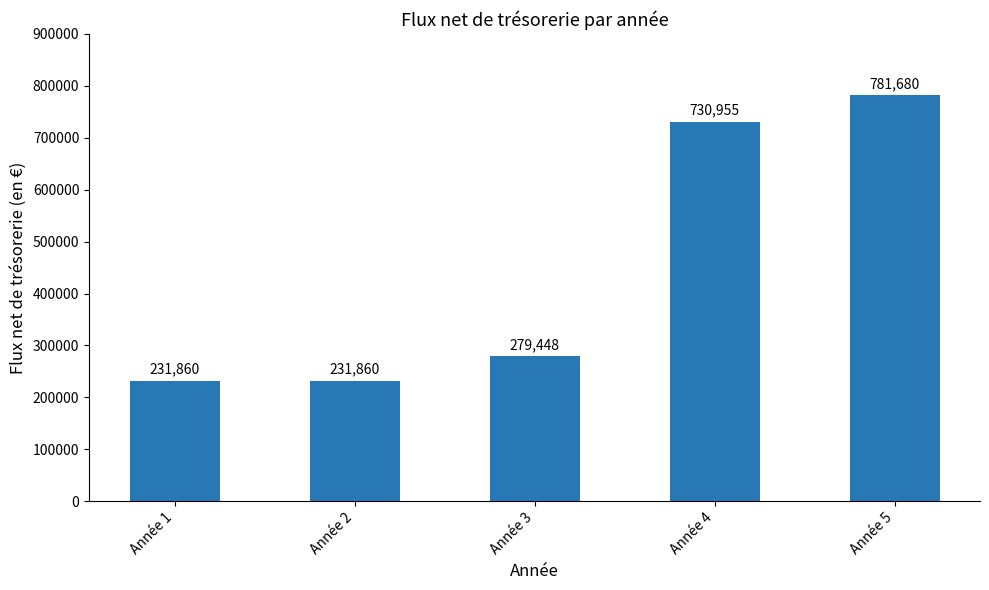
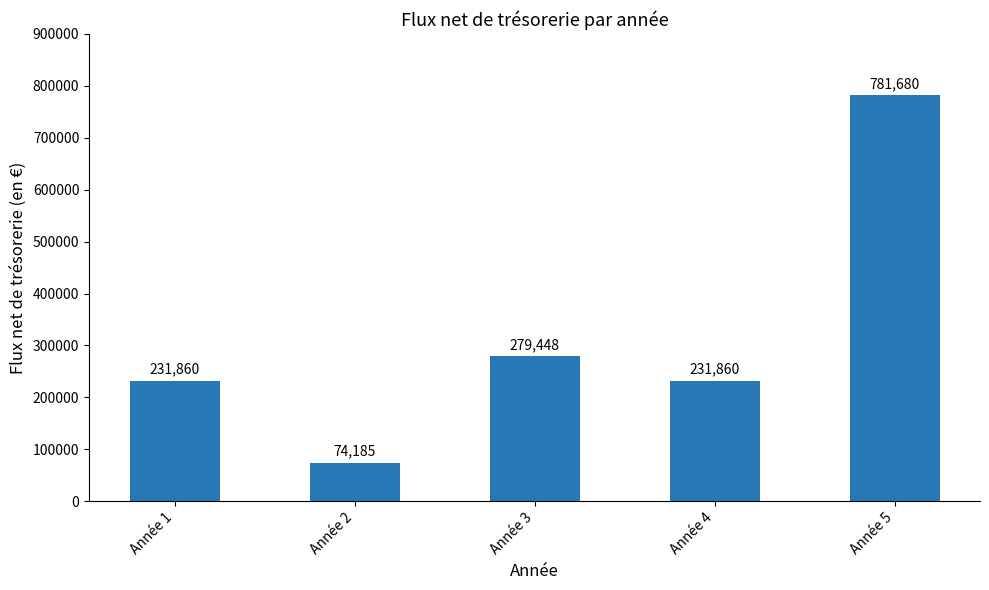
  {
    "Année 1": "231,860",
-   "Année 2": "231,860",
+   "Année 2": "74,185",
    "Année 3": "279,448",
-   "Année 4": "730,955",
+   "Année 4": "231,860",
    "Année 5": "781,680"
  }
